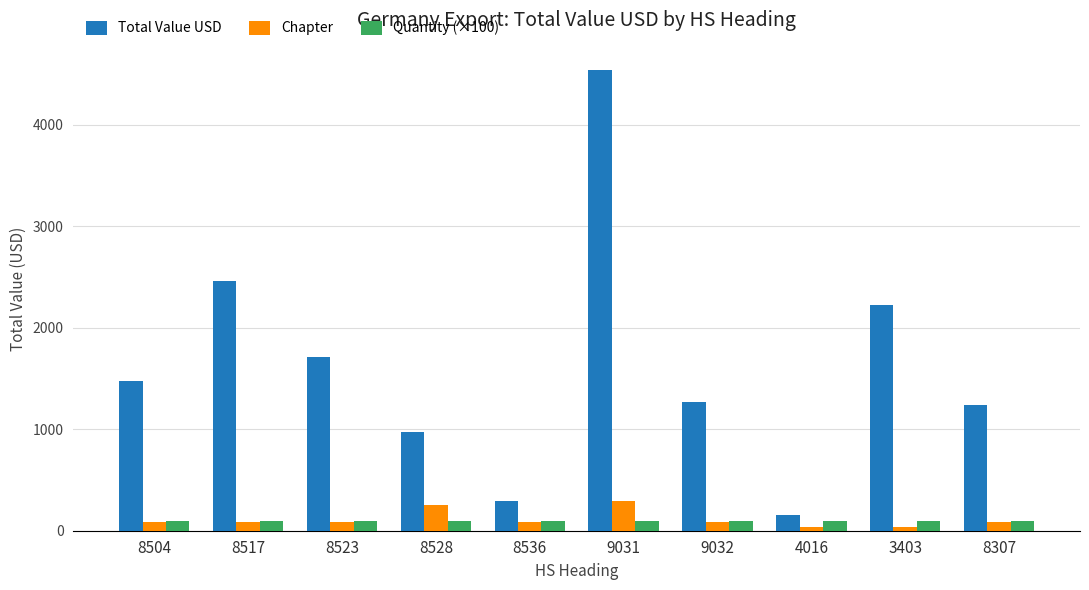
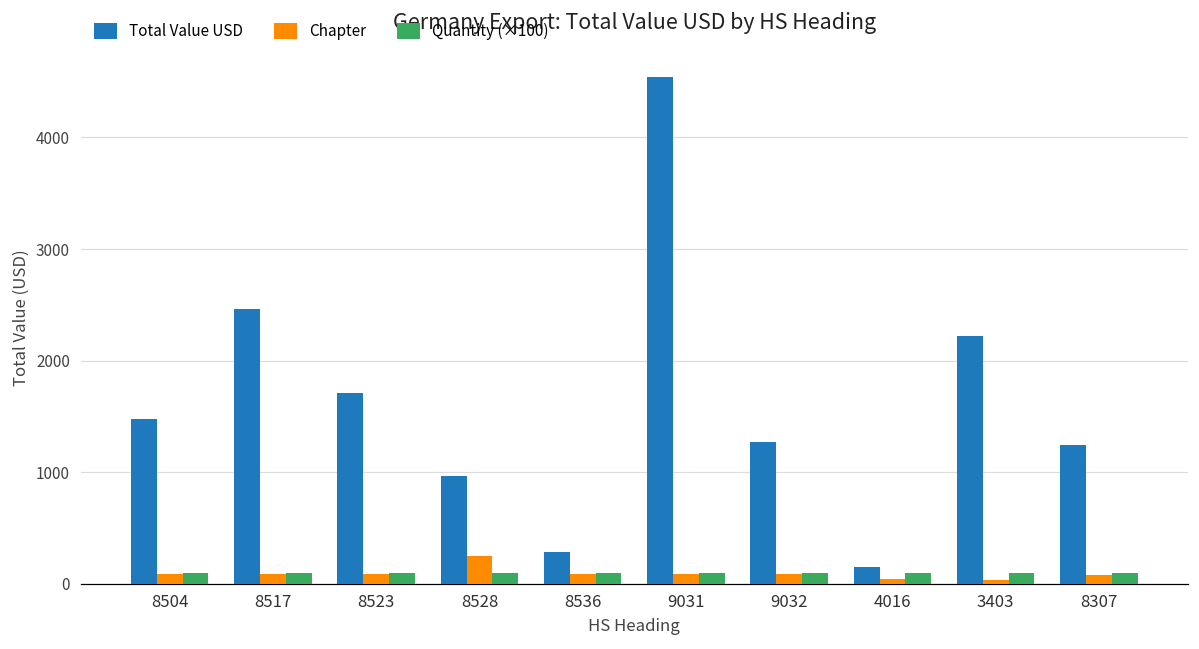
  {
    "Total Value USD": {
      "8504": 1480,
      "8517": 2470,
      "8523": 1710,
      "8528": 970,
      "8536": 290,
      "9031": 4540,
      "9032": 1270,
      "4016": 150,
      "3403": 2220,
      "8307": 1240
    },
    "Chapter": {
      "8504": 90,
      "8517": 90,
      "8523": 90,
      "8528": 250,
      "8536": 90,
-     "9031": 290,
+     "9031": 90,
      "9032": 90,
      "4016": 40,
      "3403": 30,
      "8307": 80
    },
    "Quantity (×100)": {
      "8504": 100,
      "8517": 100,
      "8523": 100,
      "8528": 100,
      "8536": 100,
      "9031": 100,
      "9032": 100,
      "4016": 100,
      "3403": 100,
      "8307": 100
    }
  }
